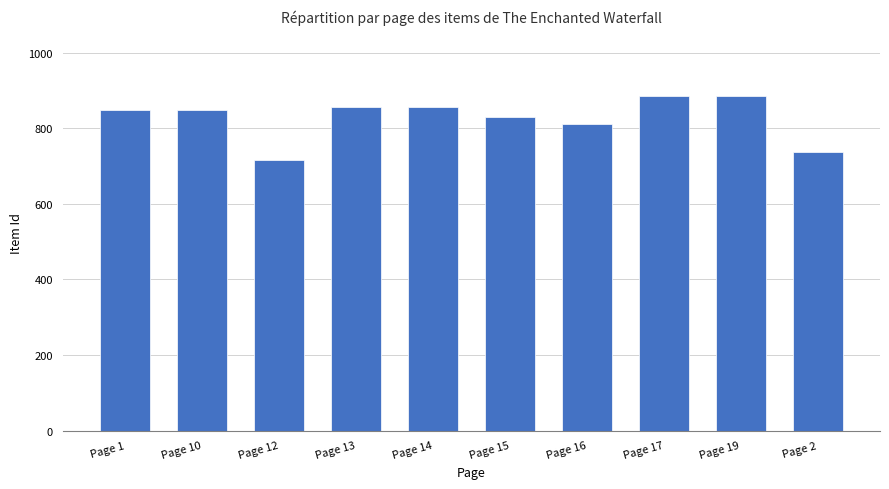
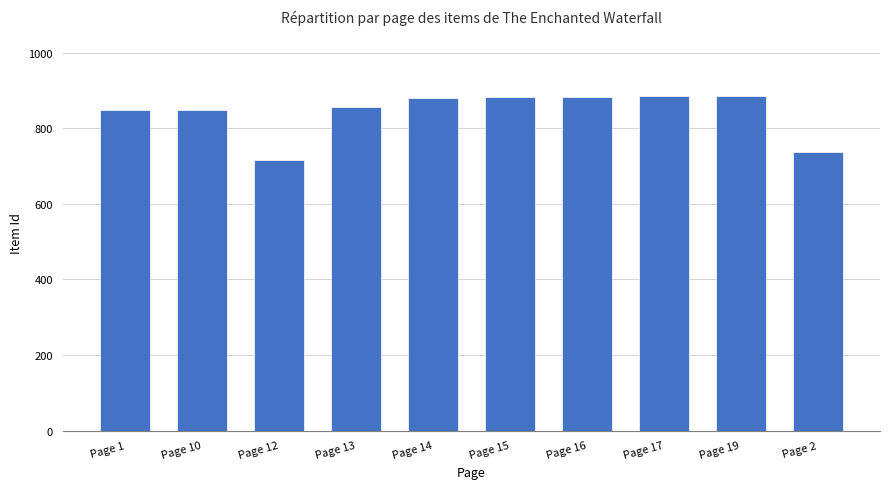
  {
    "Page 1": 850,
    "Page 10": 850,
    "Page 12": 720,
    "Page 13": 860,
-   "Page 14": 860,
-   "Page 15": 830,
-   "Page 16": 810,
+   "Page 14": 880,
+   "Page 15": 880,
+   "Page 16": 880,
    "Page 17": 880,
    "Page 19": 890,
    "Page 2": 740
  }
